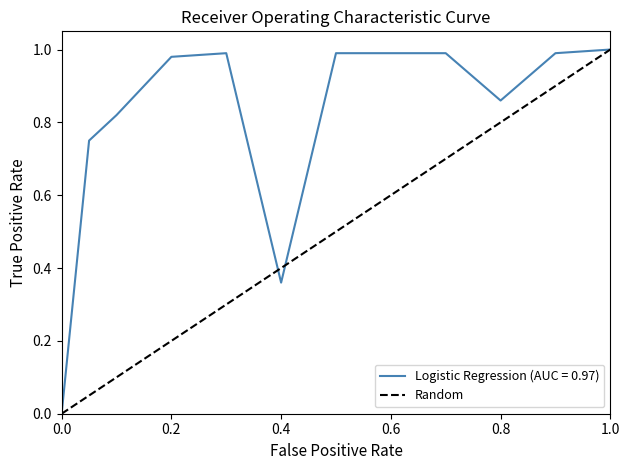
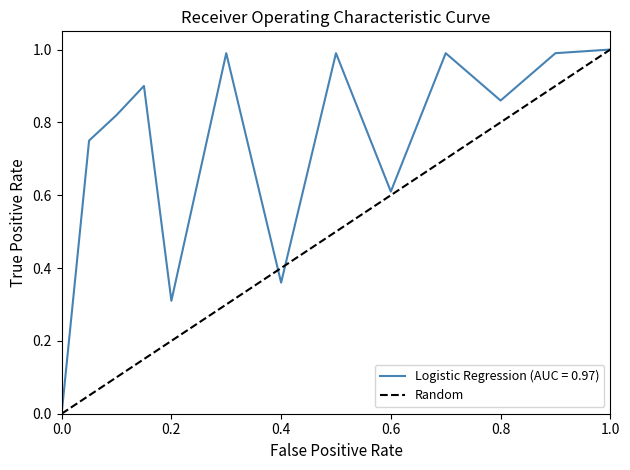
  {
    "Logistic Regression (AUC = 0.97)": {
-     "0.2": 0.98,
+     "0.2": 0.31,
      "0.4": 0.36,
-     "0.6": 0.99,
+     "0.6": 0.61,
      "0.8": 0.86
    }
  }
